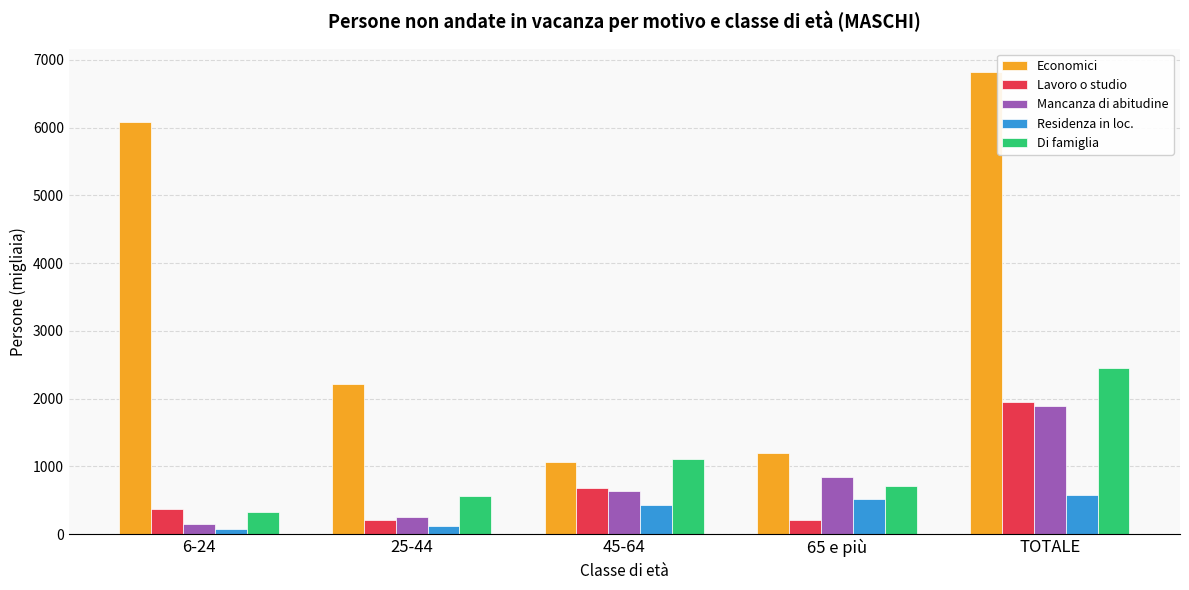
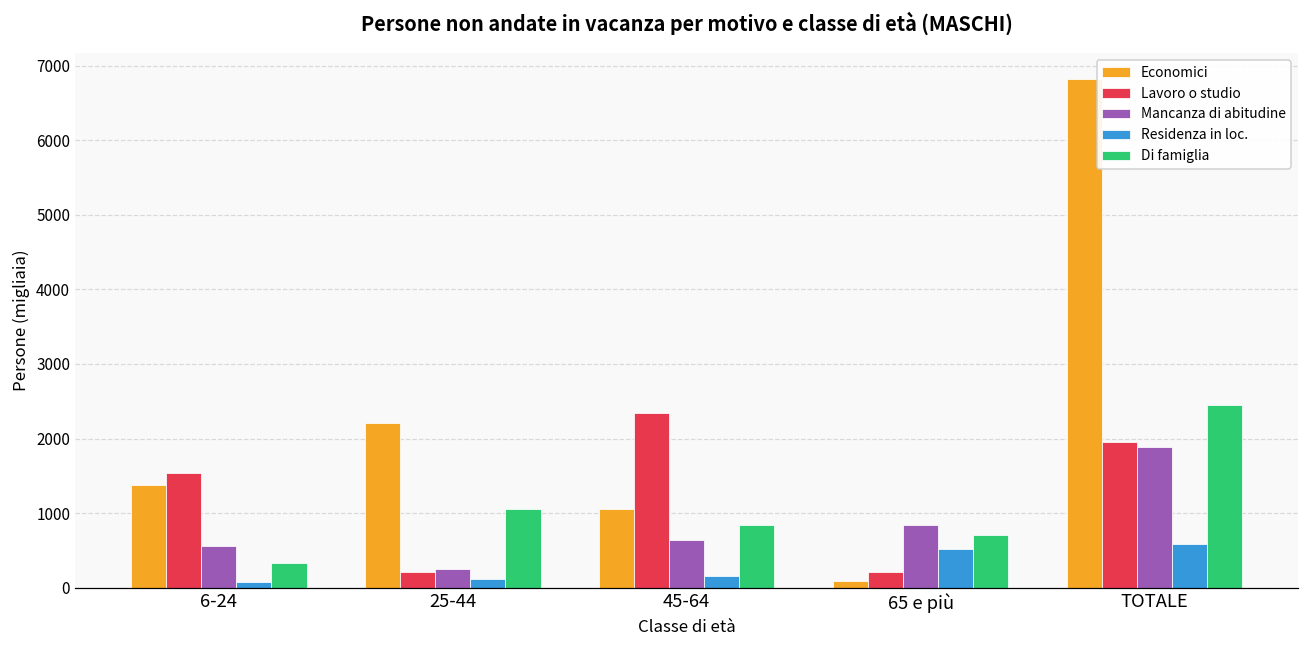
  {
    "Economici": {
-     "6-24": 6100,
+     "6-24": 1400,
      "25-44": 2200,
      "45-64": 1100,
-     "65 e più": 1200,
+     "65 e più": 100,
      "TOTALE": 6800
    },
    "Lavoro o studio": {
-     "6-24": 400,
+     "6-24": 1500,
      "25-44": 200,
-     "45-64": 700,
+     "45-64": 2300,
      "65 e più": 200,
      "TOTALE": 2000
    },
    "Mancanza di abitudine": {
-     "6-24": 200,
+     "6-24": 600,
      "25-44": 300,
      "45-64": 600,
      "65 e più": 800,
      "TOTALE": 1900
    },
    "Residenza in loc.": {
      "6-24": 100,
      "25-44": 100,
-     "45-64": 400,
+     "45-64": 200,
      "65 e più": 500,
      "TOTALE": 600
    },
    "Di famiglia": {
      "6-24": 300,
-     "25-44": 600,
-     "45-64": 1100,
+     "25-44": 1100,
+     "45-64": 800,
      "65 e più": 700,
      "TOTALE": 2500
    }
  }
